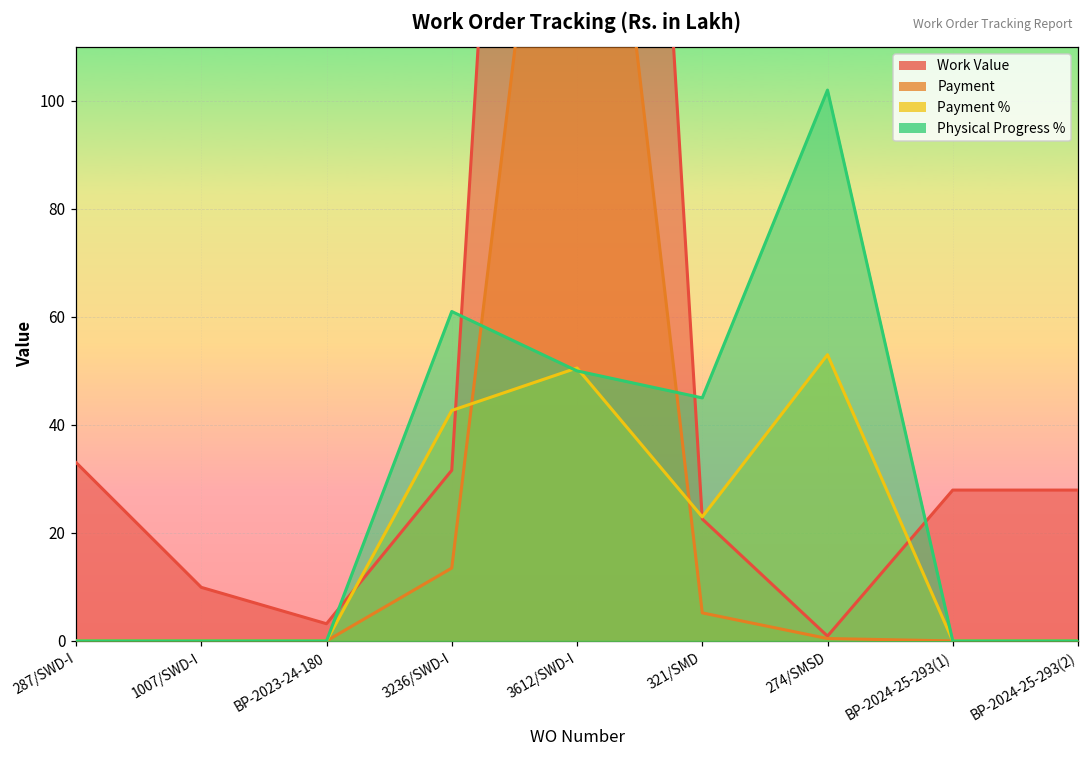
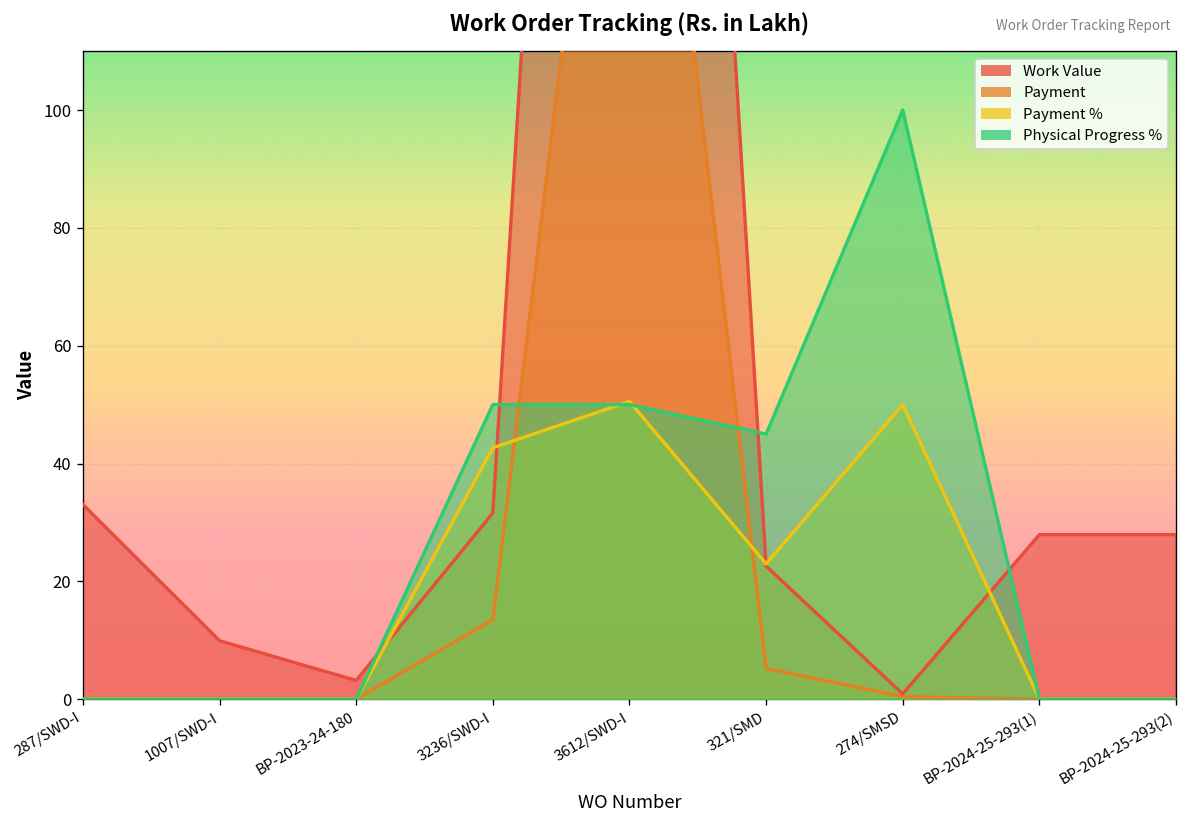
  {
    "Payment %": {
      "3236/SWD-I": 43,
      "3612/SWD-I": 51,
-     "274/SMSD": 53
+     "274/SMSD": 50
    },
    "Physical Progress %": {
-     "3236/SWD-I": 61,
+     "3236/SWD-I": 50,
      "3612/SWD-I": 50,
      "321/SMD": 45,
-     "274/SMSD": 102
+     "274/SMSD": 100
    }
  }
